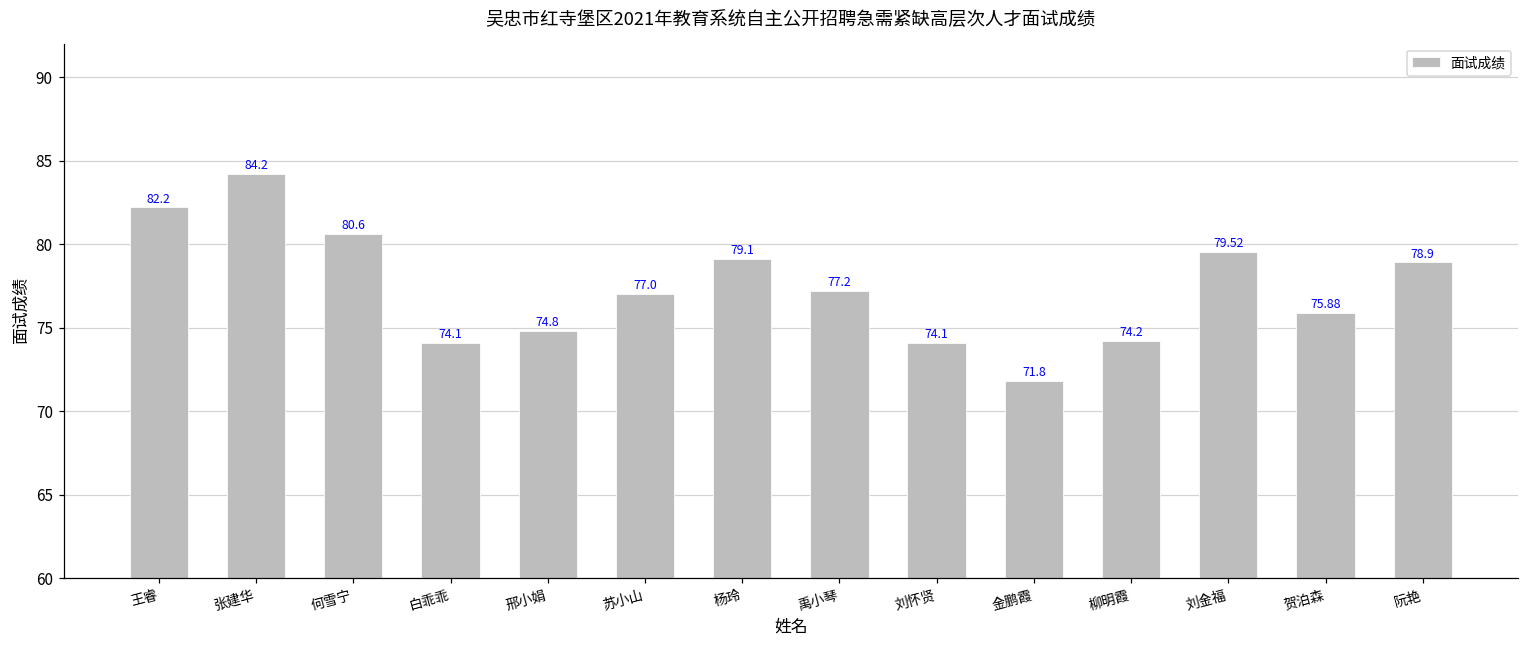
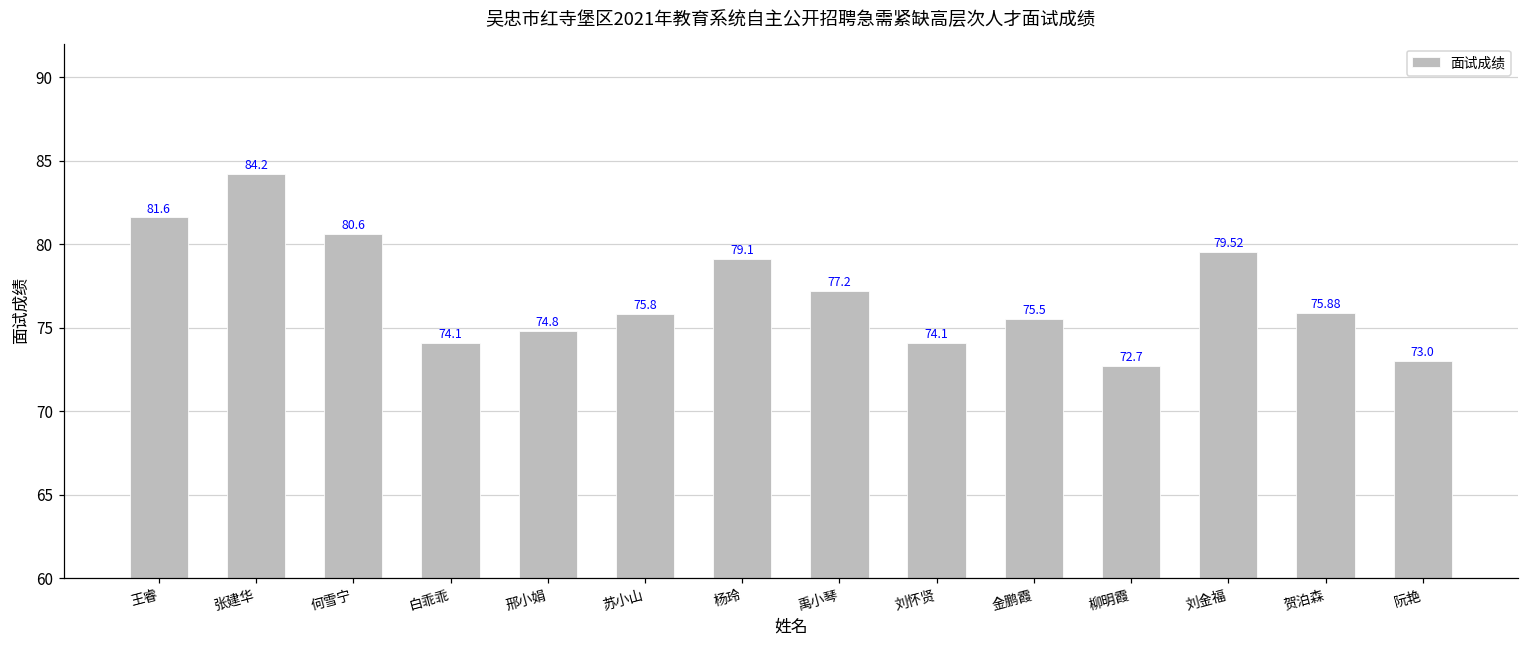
  {
-   "王睿": 82.2,
+   "王睿": 81.6,
    "张建华": 84.2,
    "何雪宁": 80.6,
    "白乖乖": 74.1,
    "邢小娟": 74.8,
-   "苏小山": 77.0,
+   "苏小山": 75.8,
    "杨玲": 79.1,
    "禹小琴": 77.2,
    "刘怀贤": 74.1,
-   "金鹏霞": 71.8,
-   "柳明霞": 74.2,
+   "金鹏霞": 75.5,
+   "柳明霞": 72.7,
    "刘金福": 79.52,
    "贺泊森": 75.88,
-   "阮艳": 78.9
+   "阮艳": 73.0
  }
